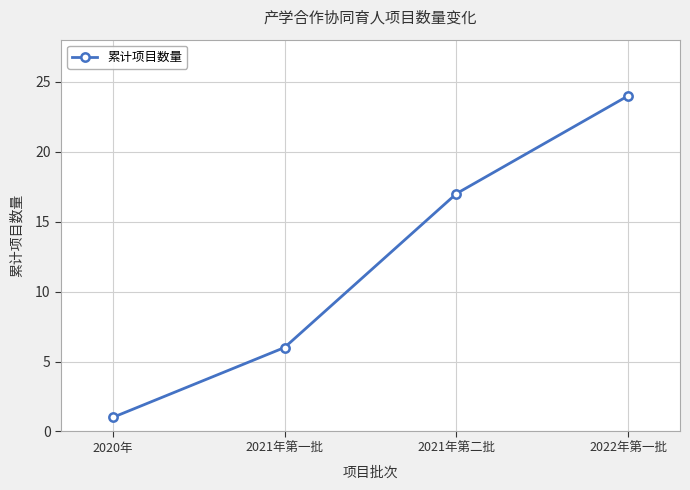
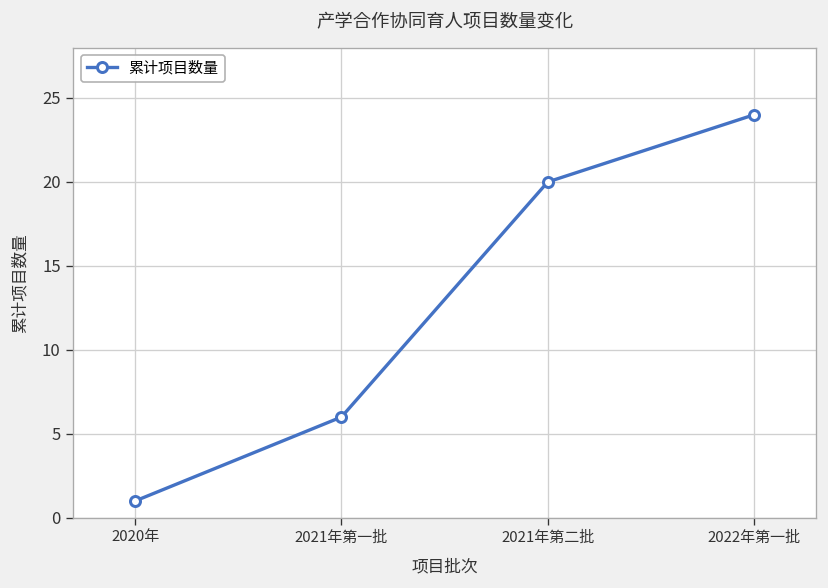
  {
    "2020年": 1,
    "2021年第一批": 6,
-   "2021年第二批": 17,
+   "2021年第二批": 20,
    "2022年第一批": 24
  }
